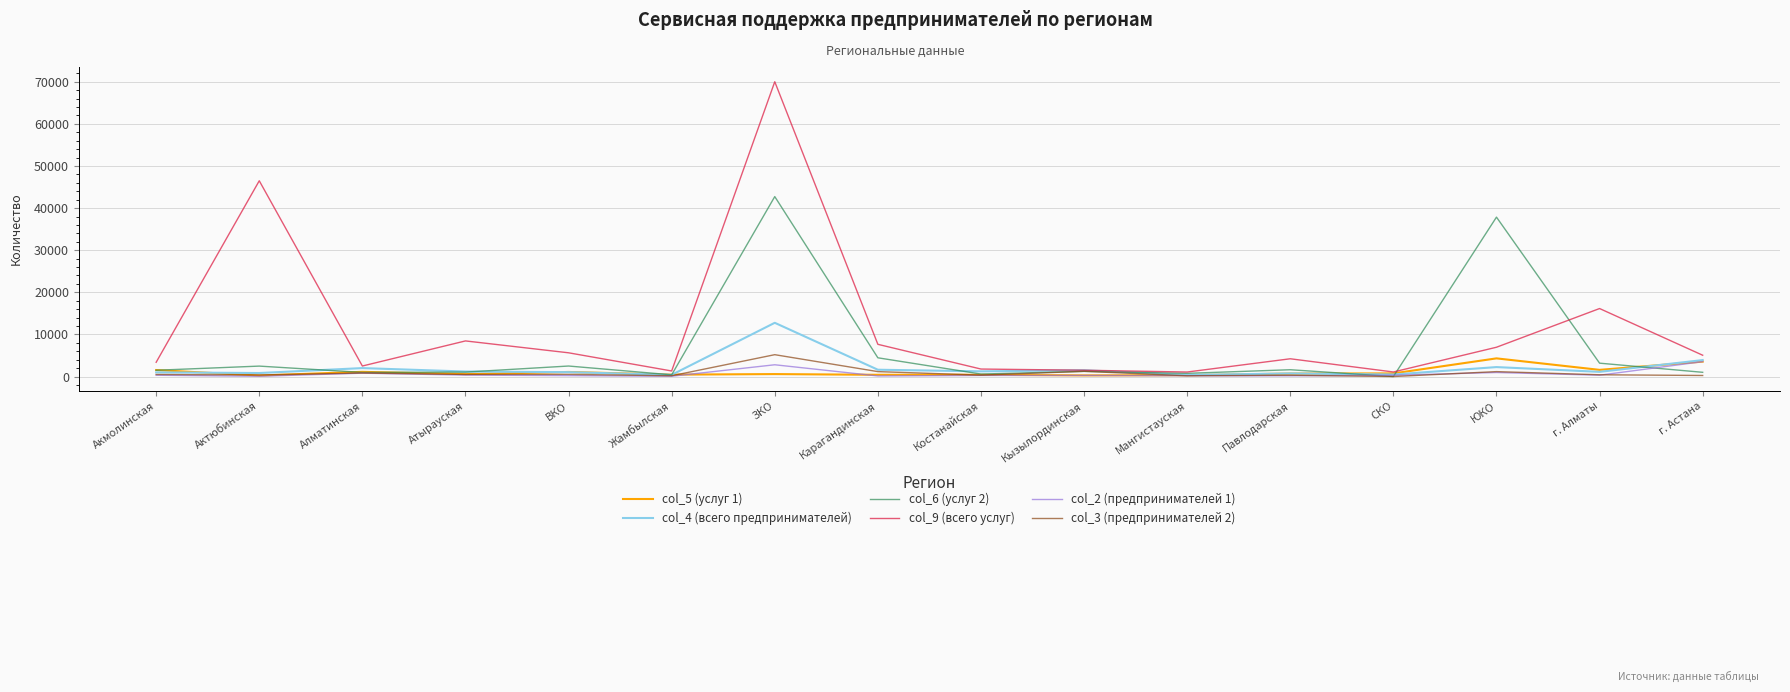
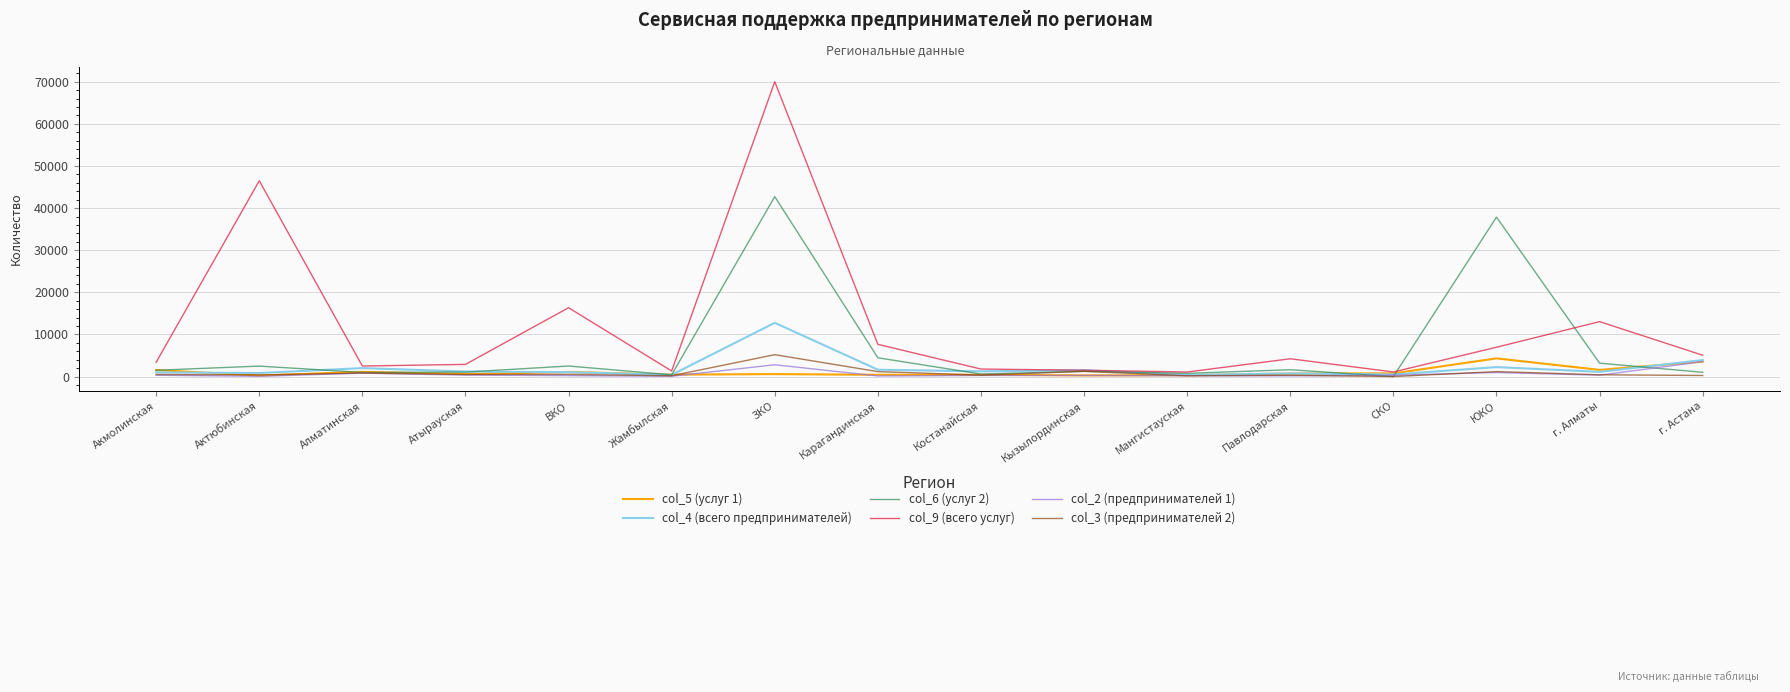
  {
    "col_5 (услуг 1)": {
      "ЗКО": 1000,
      "ЮКО": 4000
    },
    "col_4 (всего предпринимателей)": {
      "ЗКО": 13000,
      "ЮКО": 2000
    },
    "col_6 (услуг 2)": {
      "Актюбинская": 2000,
      "ВКО": 2000,
      "ЗКО": 43000,
      "Карагандинская": 4000,
      "Павлодарская": 2000,
      "ЮКО": 38000,
      "г. Алматы": 3000,
      "г. Астана": 1000
    },
    "col_9 (всего услуг)": {
      "Акмолинская": 3000,
      "Актюбинская": 46000,
-     "Атырауская": 8000,
-     "ВКО": 6000,
+     "Атырауская": 3000,
+     "ВКО": 16000,
      "Жамбылская": 1000,
      "ЗКО": 70000,
      "Карагандинская": 8000,
      "Павлодарская": 4000,
      "ЮКО": 7000,
-     "г. Алматы": 16000,
+     "г. Алматы": 13000,
      "г. Астана": 5000
    },
    "col_2 (предпринимателей 1)": {
      "ЗКО": 3000
    },
    "col_3 (предпринимателей 2)": {
      "ЗКО": 5000,
      "г. Астана": 0
    }
  }
